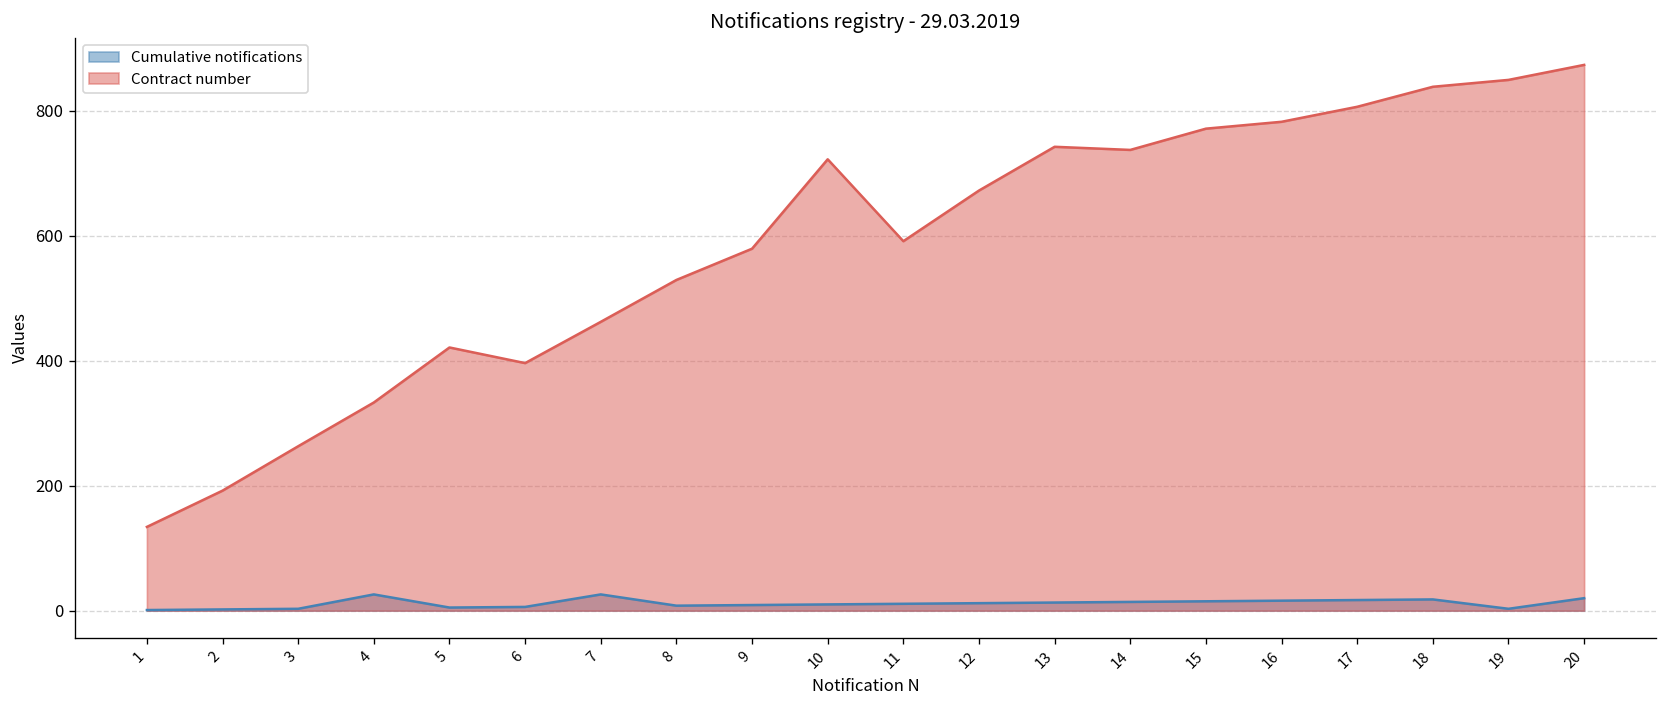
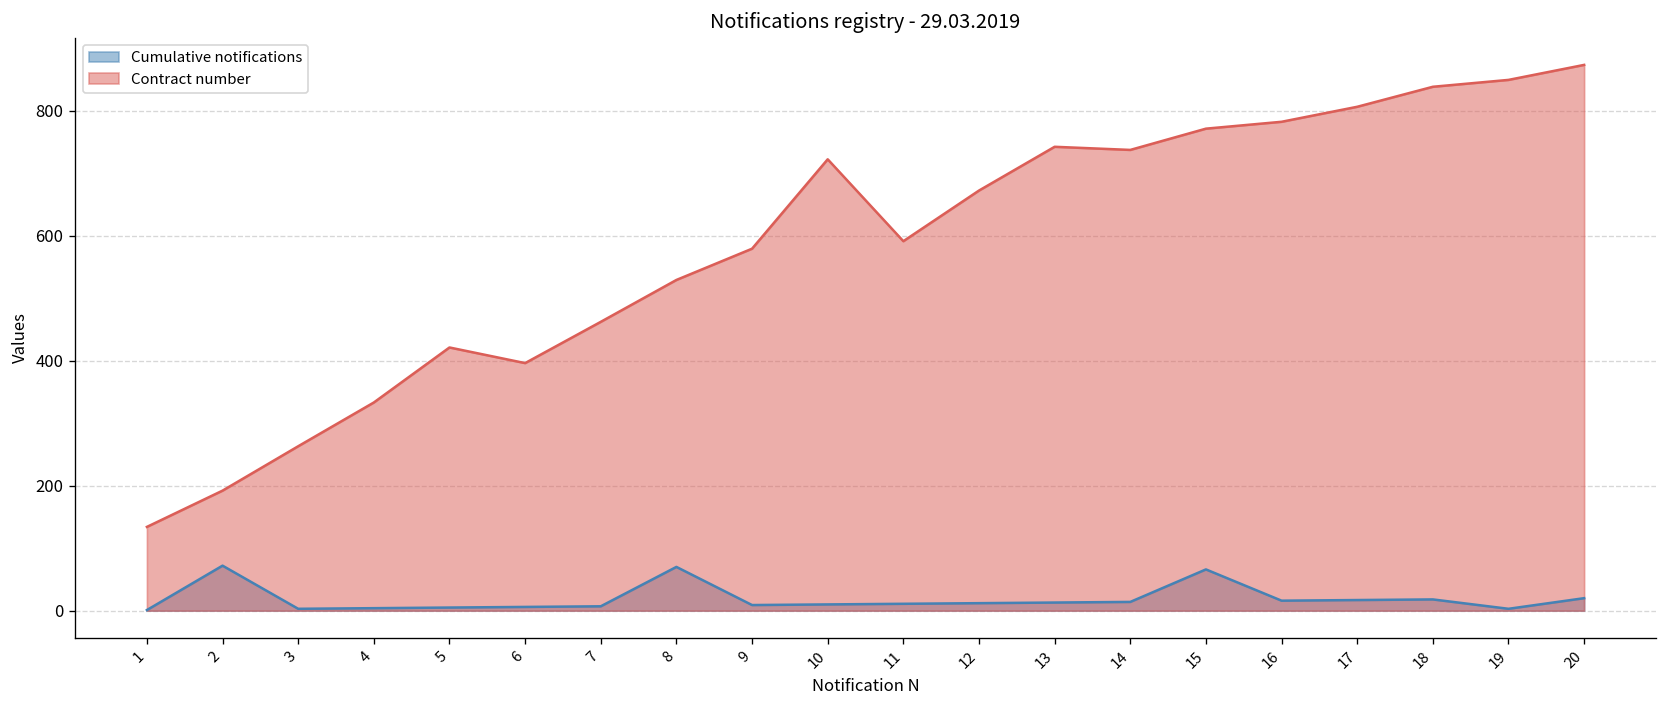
  {
    "Cumulative notifications": {
      "1": 0,
-     "2": 0,
+     "2": 70,
      "3": 0,
-     "4": 30,
+     "4": 0,
      "5": 10,
      "6": 10,
-     "7": 30,
-     "8": 10,
+     "7": 10,
+     "8": 70,
      "9": 10,
      "10": 10,
      "11": 10,
      "12": 10,
      "13": 10,
      "14": 10,
-     "15": 20,
+     "15": 70,
      "16": 20,
      "17": 20,
      "18": 20,
      "19": 0,
      "20": 20
    },
    "Contract number": {
      "1": 130,
      "2": 190,
      "3": 260,
      "4": 330,
      "5": 420,
      "6": 400,
      "7": 460,
      "8": 530,
      "9": 580,
      "10": 720,
      "11": 590,
      "12": 670,
      "13": 740,
      "14": 740,
      "15": 770,
      "16": 780,
      "17": 810,
      "18": 840,
      "19": 850,
      "20": 870
    }
  }
